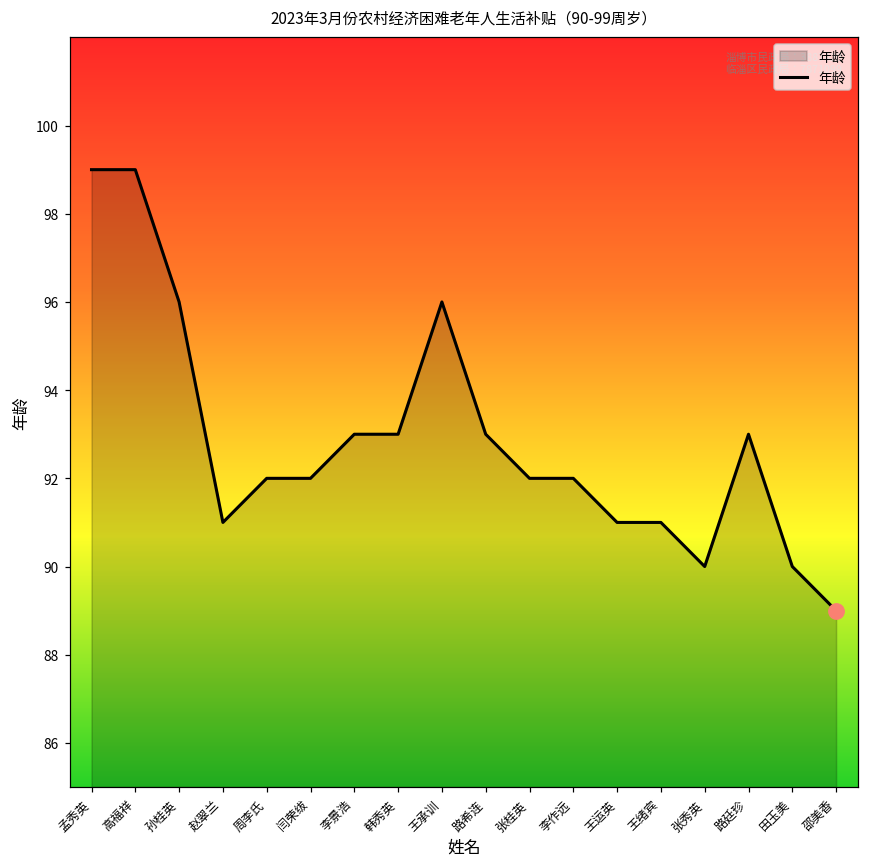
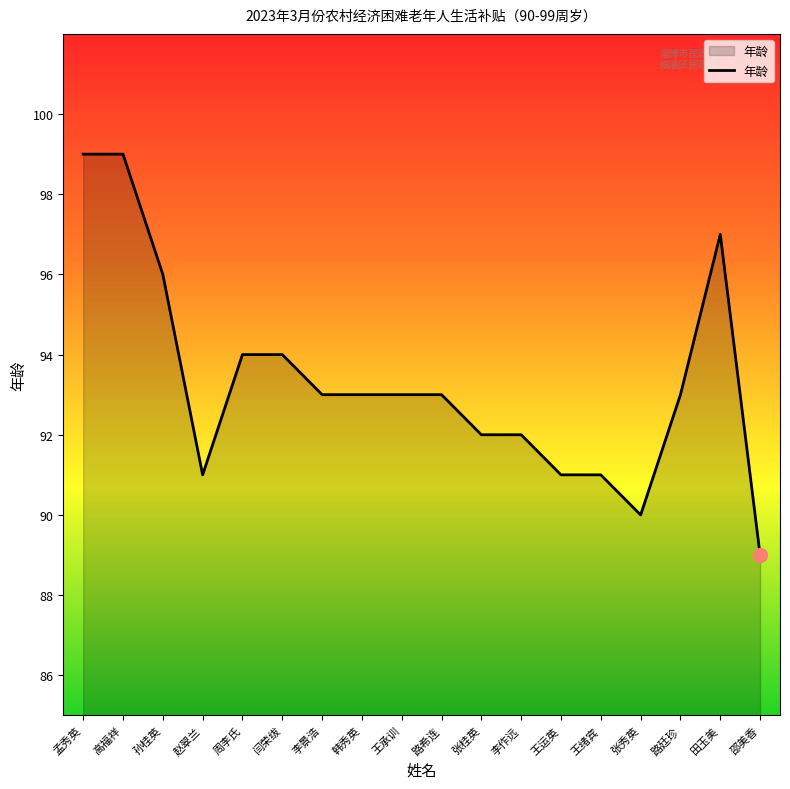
  {
    "年龄": {
      "孟秀英": 99,
      "高福祥": 99,
      "孙桂英": 96,
      "赵翠兰": 91,
-     "周李氏": 92,
-     "闫荣绂": 92,
+     "周李氏": 94,
+     "闫荣绂": 94,
      "李景浩": 93,
      "韩秀英": 93,
-     "王承训": 96,
+     "王承训": 93,
      "路希连": 93,
      "张桂英": 92,
      "李作远": 92,
      "王运英": 91,
      "王绪宾": 91,
      "张秀英": 90,
      "路廷珍": 93,
-     "田玉美": 90
+     "田玉美": 97
    }
  }
